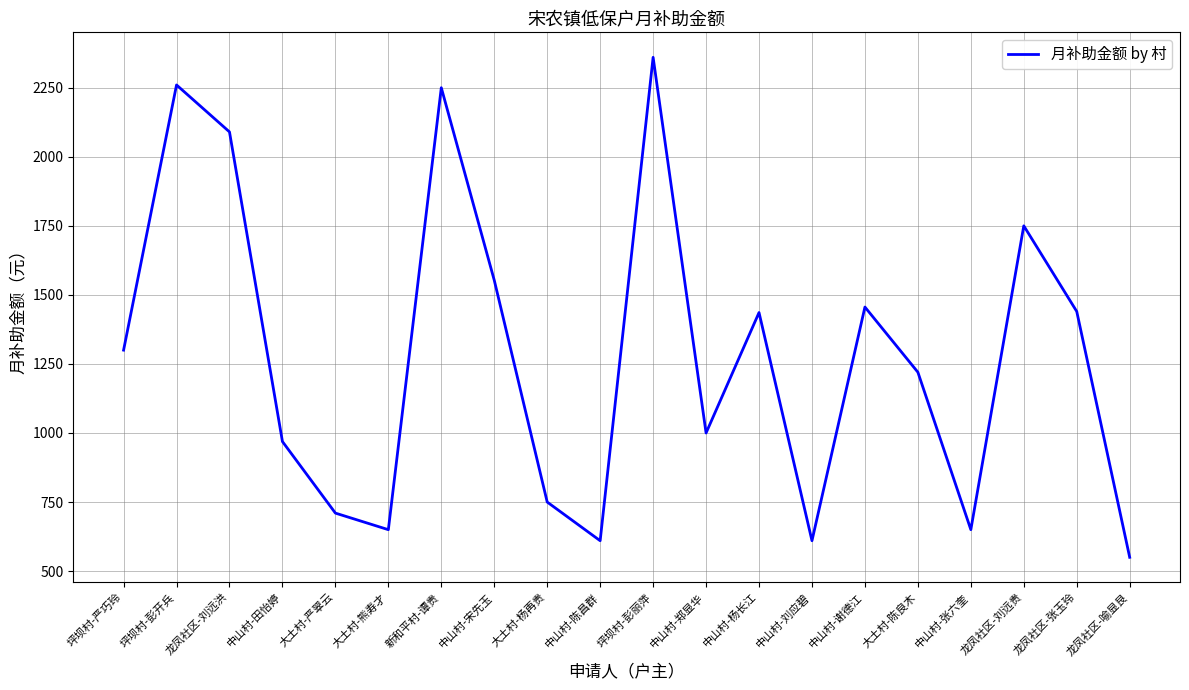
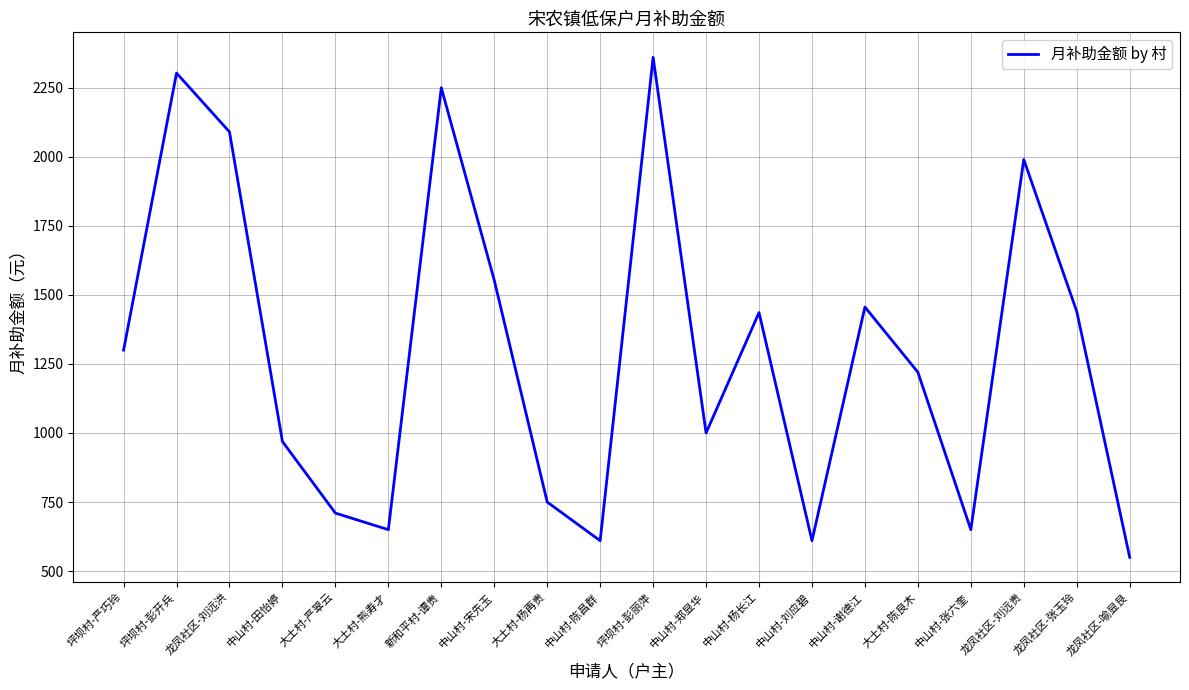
  {
    "坪坝村-严巧玲": 1300,
-   "坪坝村-彭开兵": 2260,
+   "坪坝村-彭开兵": 2300,
    "龙凤社区-刘远洪": 2090,
    "中山村-田怡婷": 970,
    "大土村-严翠云": 710,
    "大土村-熊寿才": 650,
    "新和平村-谭贵": 2250,
    "中山村-宋先玉": 1550,
    "大土村-杨再贵": 750,
    "中山村-陈昌群": 610,
    "坪坝村-彭丽萍": 2360,
    "中山村-郑显华": 1000,
    "中山村-杨长江": 1440,
    "中山村-刘应碧": 610,
    "中山村-谢德江": 1460,
    "大土村-陈良木": 1220,
    "中山村-张六奎": 650,
-   "龙凤社区-刘远贵": 1750,
+   "龙凤社区-刘远贵": 1990,
    "龙凤社区-张玉玲": 1440,
    "龙凤社区-喻显艮": 550
  }
